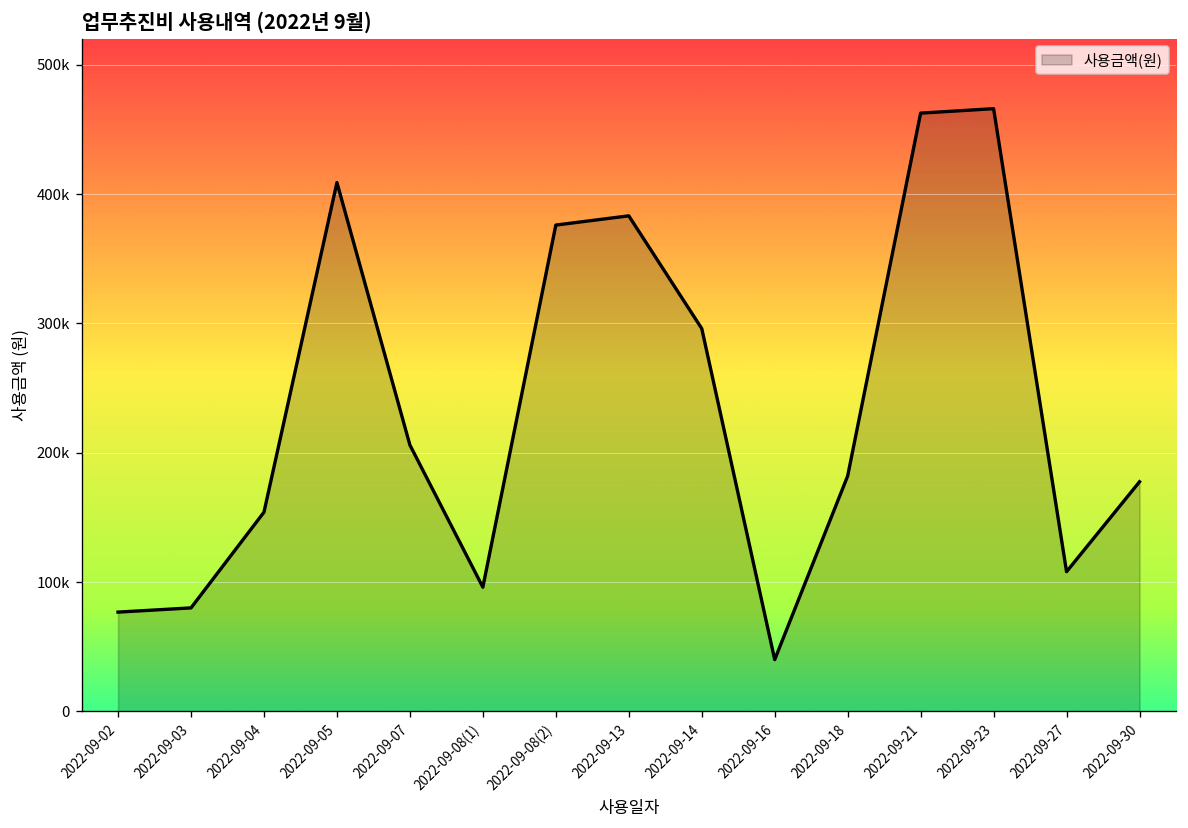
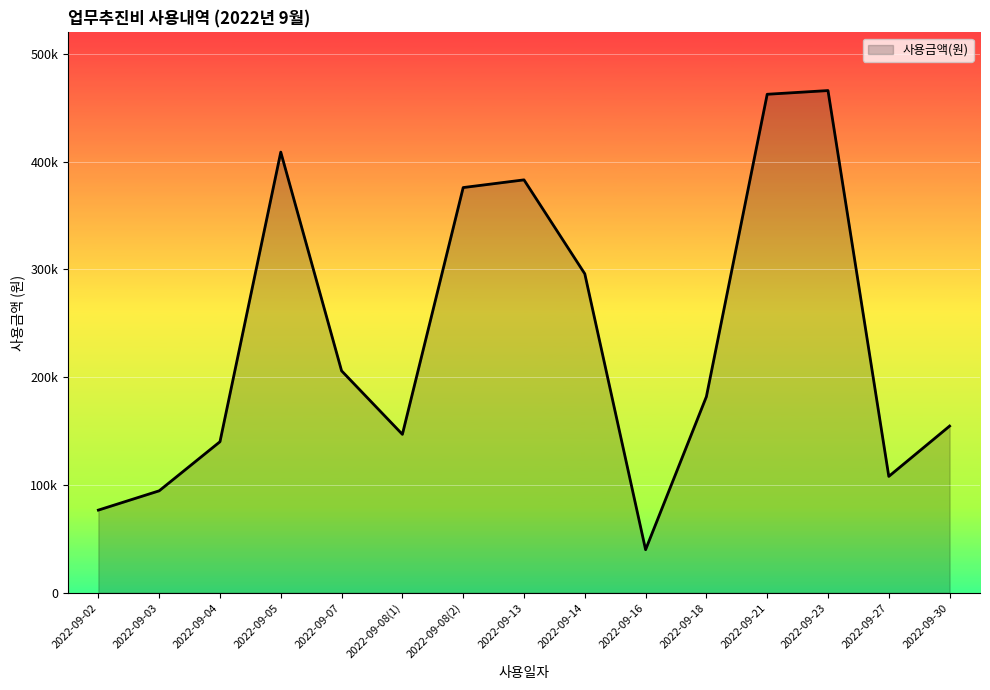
  {
    "2022-09-02": 77000,
-   "2022-09-03": 80000,
-   "2022-09-04": 154000,
+   "2022-09-03": 95000,
+   "2022-09-04": 140000,
    "2022-09-05": 409000,
    "2022-09-07": 206000,
-   "2022-09-08(1)": 96000,
+   "2022-09-08(1)": 147000,
    "2022-09-08(2)": 376000,
    "2022-09-13": 383000,
    "2022-09-14": 296000,
    "2022-09-16": 40000,
    "2022-09-18": 182000,
    "2022-09-21": 463000,
    "2022-09-23": 466000,
    "2022-09-27": 108000,
-   "2022-09-30": 178000
+   "2022-09-30": 155000
  }
